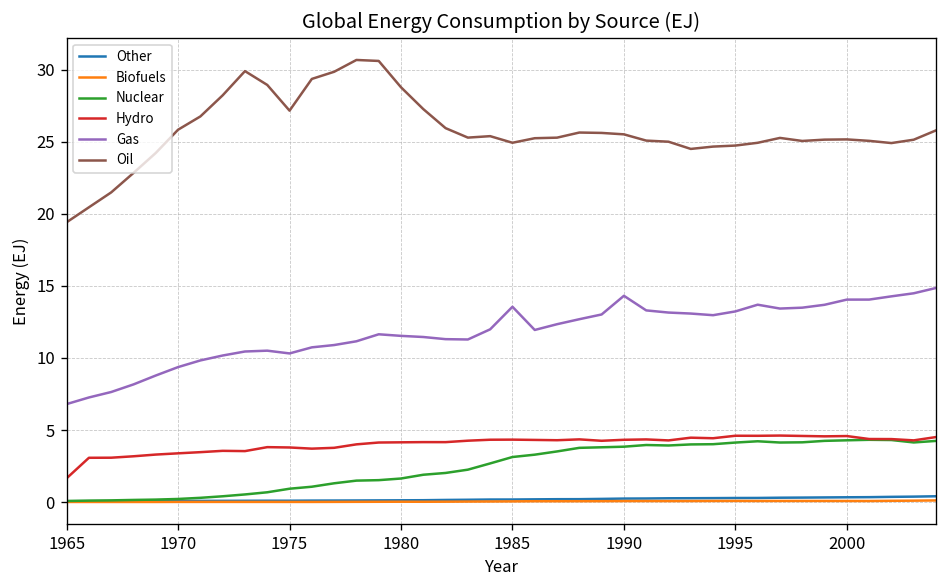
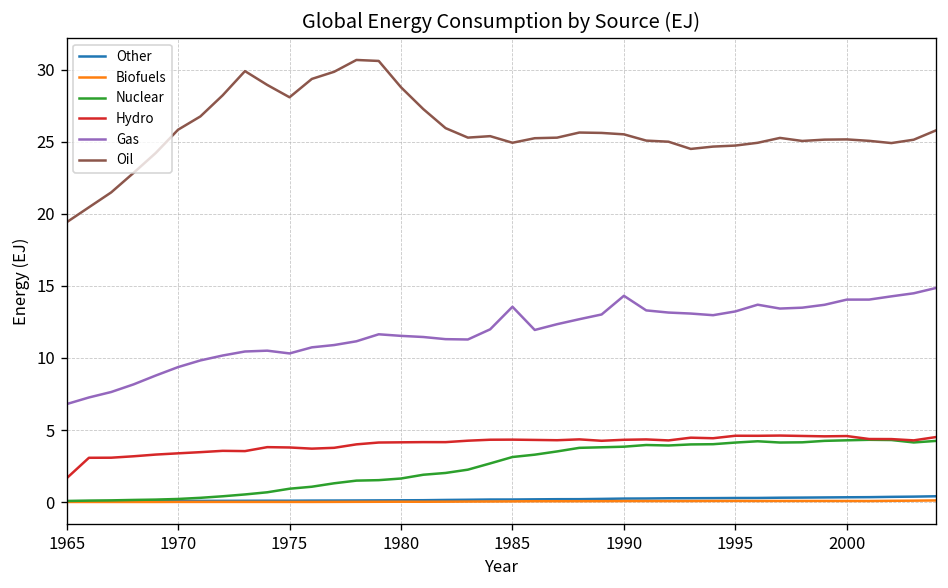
  {
    "Other": {
      "2000": 0.3
    },
    "Biofuels": {
      "2000": 0.1
    },
    "Nuclear": {
      "1975": 0.9,
      "1980": 1.6,
      "1985": 3.1,
      "1990": 3.8,
      "1995": 4.1,
      "2000": 4.3
    },
    "Hydro": {
      "1965": 1.7,
      "1970": 3.4,
      "1975": 3.8,
      "1980": 4.1,
      "1985": 4.3,
      "1990": 4.3,
      "1995": 4.6,
      "2000": 4.6
    },
    "Gas": {
      "1965": 6.8,
      "1970": 9.4,
      "1975": 10.3,
      "1980": 11.5,
      "1985": 13.6,
      "1990": 14.3,
      "1995": 13.2,
      "2000": 14.0
    },
    "Oil": {
      "1965": 19.4,
      "1970": 25.8,
-     "1975": 27.2,
+     "1975": 28.1,
      "1980": 28.8,
      "1985": 24.9,
      "1990": 25.5,
      "1995": 24.7,
      "2000": 25.2
    }
  }
